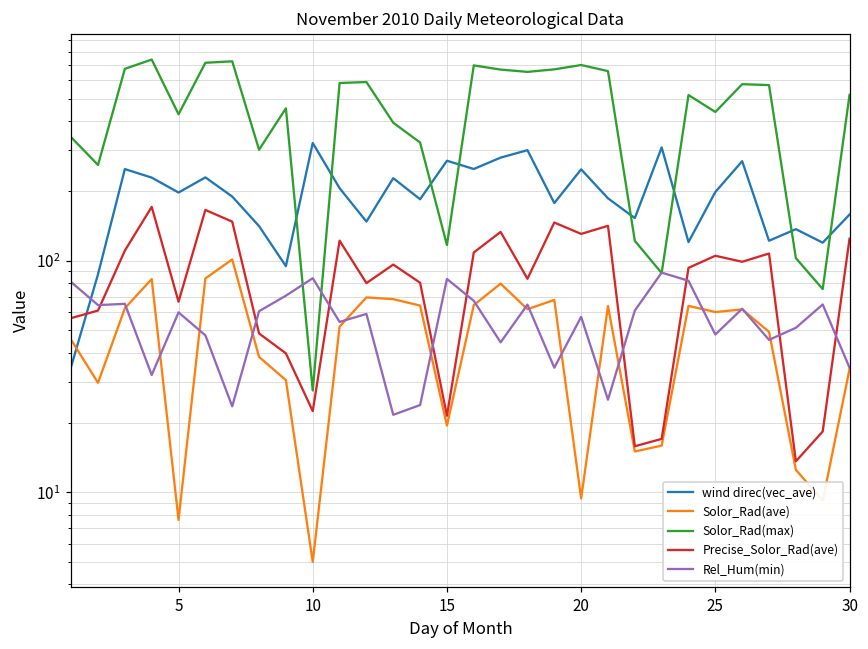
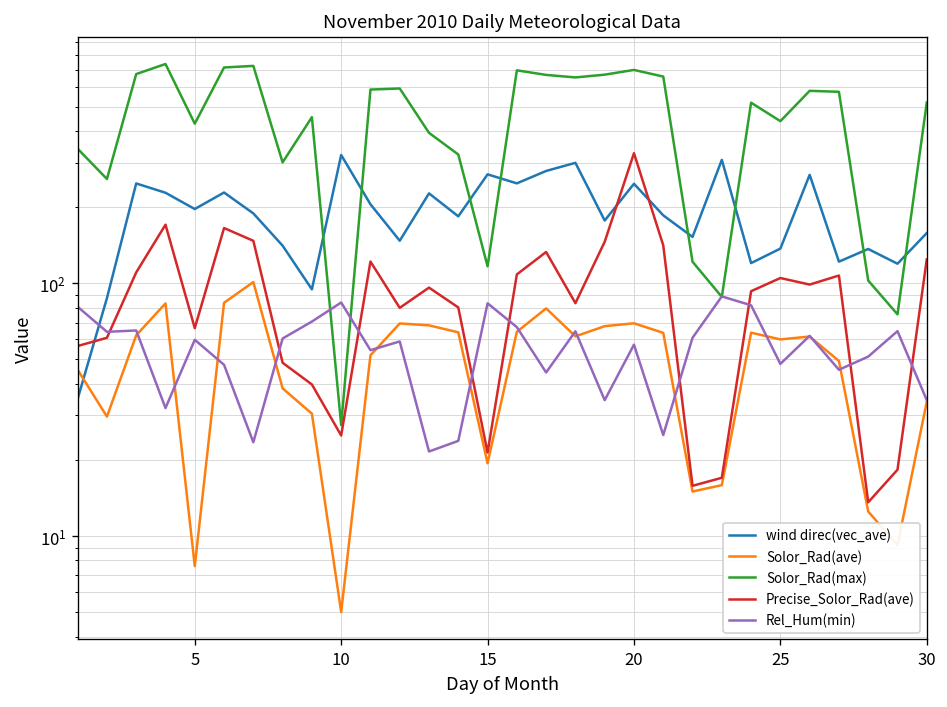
  {
    "wind direc(vec_ave)": {
      "5": 200,
      "10": 320,
      "15": 270,
      "20": 250,
-     "25": 200,
+     "25": 140,
      "30": 160
    },
    "Solor_Rad(ave)": {
      "5": 7.6,
      "10": 5,
      "15": 19,
-     "20": 9,
+     "20": 70,
      "25": 60
    },
    "Solor_Rad(max)": {
      "5": 430,
      "10": 28,
      "15": 120,
      "20": 700,
      "25": 440,
      "30": 520
    },
    "Precise_Solor_Rad(ave)": {
      "5": 67,
-     "10": 22,
+     "10": 25,
      "15": 21,
-     "20": 130,
+     "20": 330,
      "25": 110,
      "30": 120
    },
    "Rel_Hum(min)": {
      "5": 60,
      "10": 84,
      "15": 83,
      "20": 57,
      "25": 48
    }
  }
